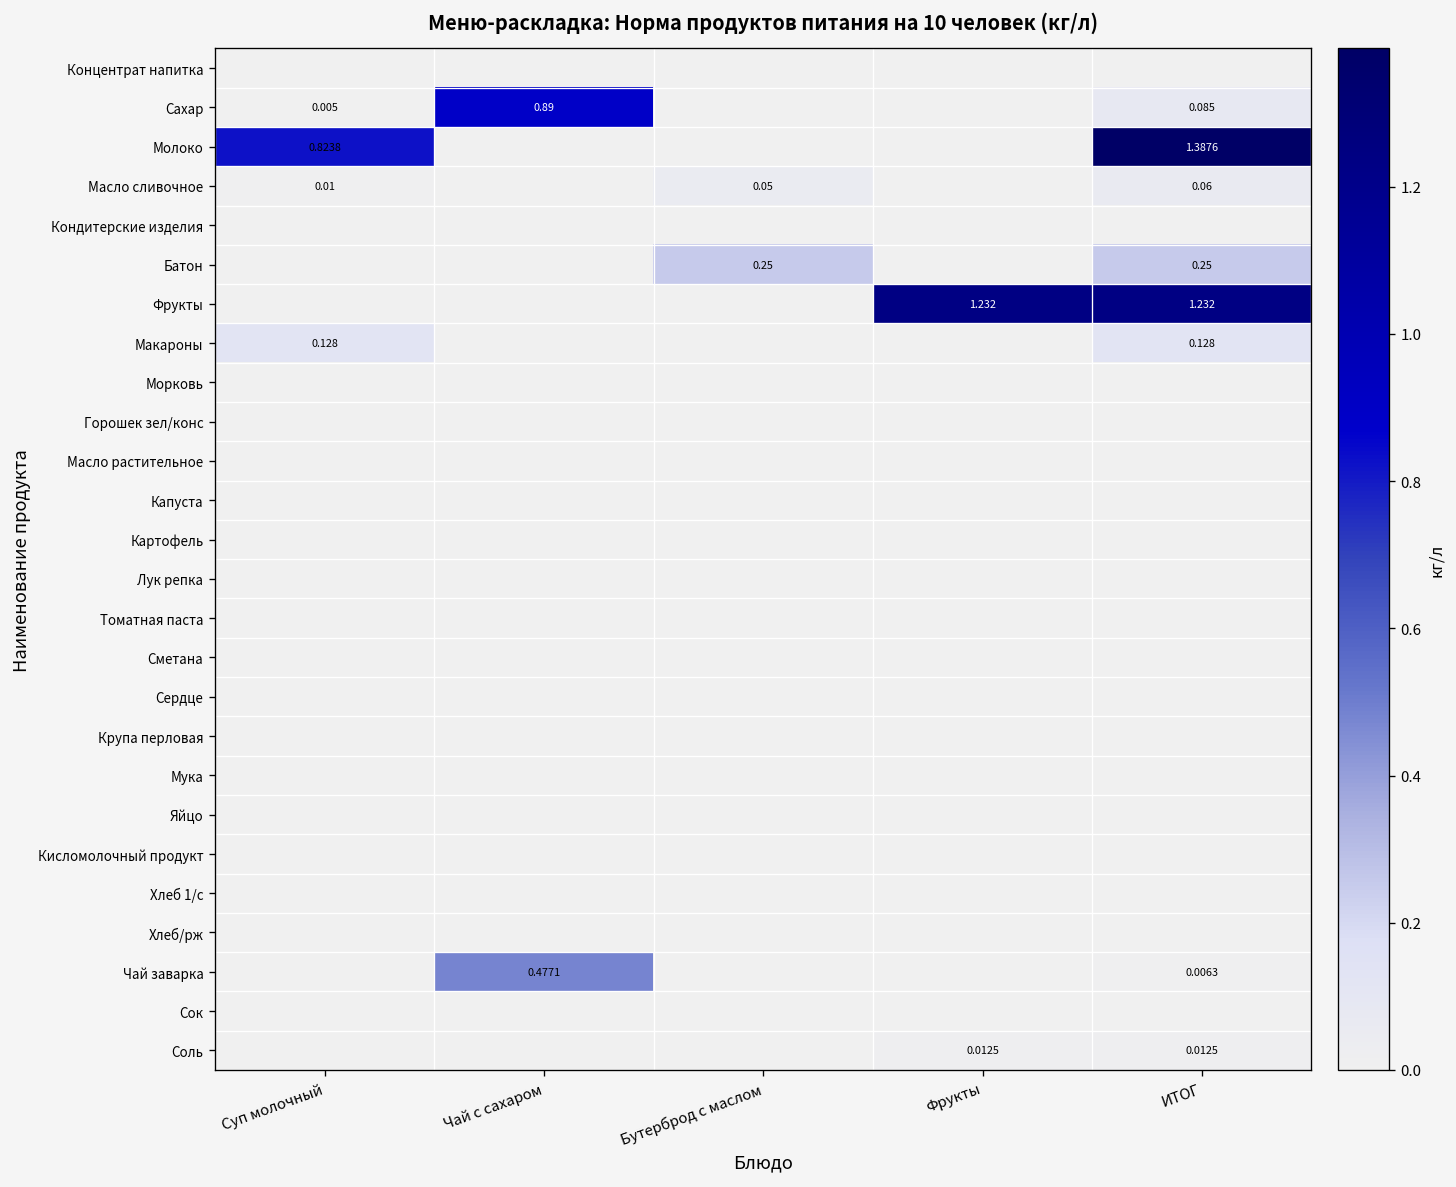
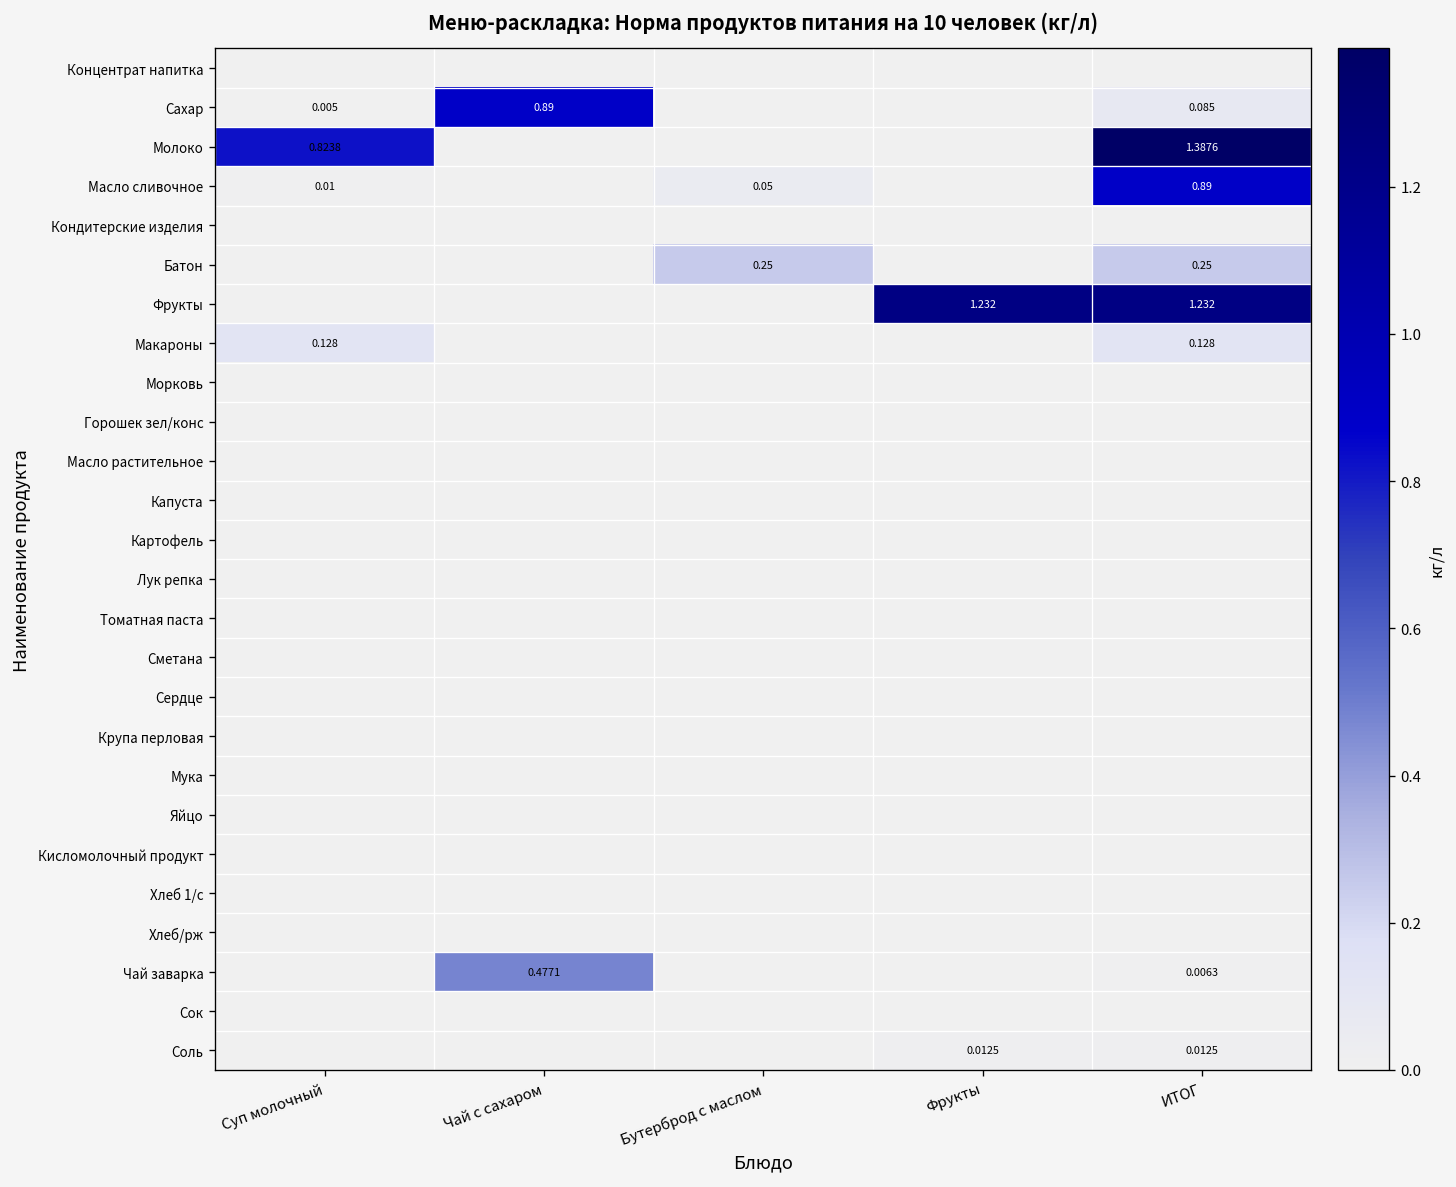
  {
    "Сахар": {
      "Суп молочный": 0.005,
      "Чай с сахаром": 0.89,
      "ИТОГ": 0.085
    },
    "Молоко": {
      "Суп молочный": 0.8238,
      "ИТОГ": 1.3876
    },
    "Масло сливочное": {
      "Суп молочный": 0.01,
      "Бутерброд с маслом": 0.05,
-     "ИТОГ": 0.06
+     "ИТОГ": 0.89
    },
    "Батон": {
      "Бутерброд с маслом": 0.25,
      "ИТОГ": 0.25
    },
    "Фрукты": {
      "Фрукты": 1.232,
      "ИТОГ": 1.232
    },
    "Макароны": {
      "Суп молочный": 0.128,
      "ИТОГ": 0.128
    },
    "Чай заварка": {
      "Чай с сахаром": 0.4771,
      "ИТОГ": 0.0063
    },
    "Соль": {
      "Фрукты": 0.0125,
      "ИТОГ": 0.0125
    }
  }
